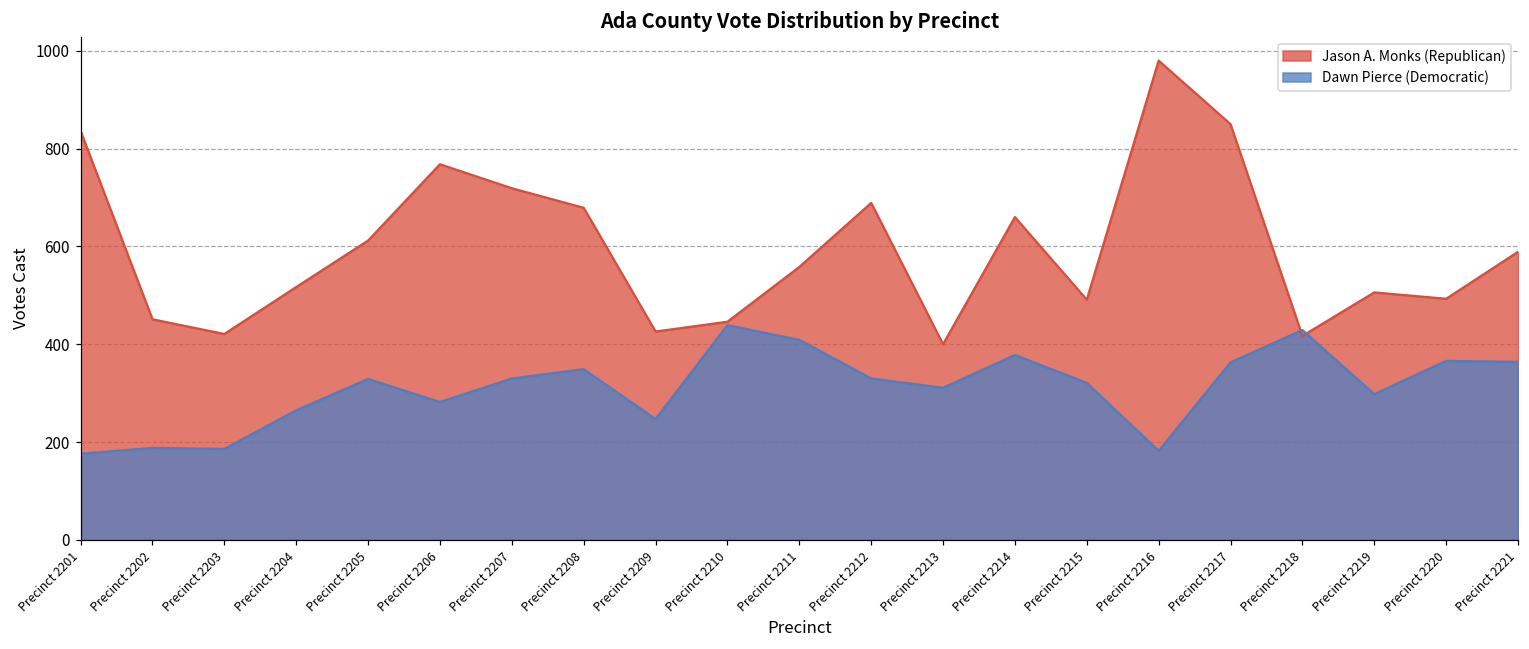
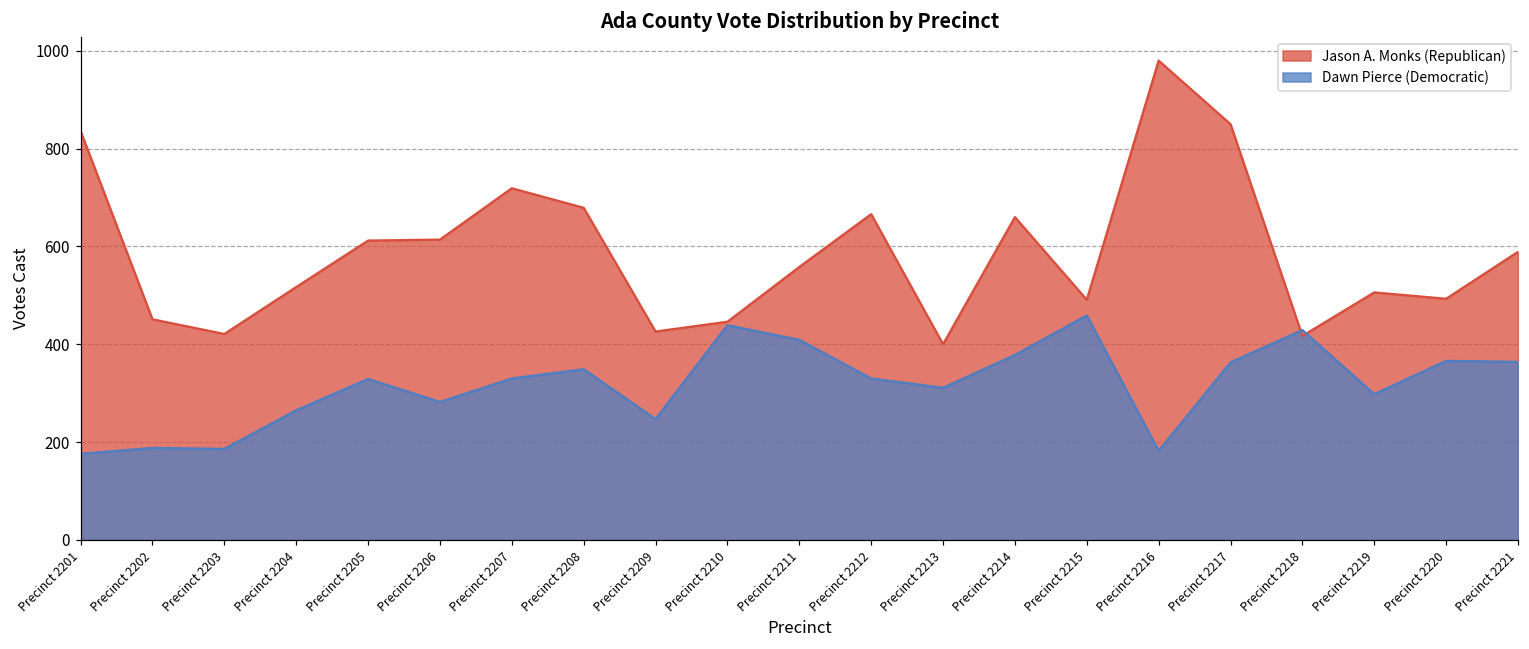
  {
    "Jason A. Monks (Republican)": {
      "Precinct 2201": 840,
      "Precinct 2202": 450,
      "Precinct 2203": 420,
      "Precinct 2204": 520,
      "Precinct 2205": 610,
-     "Precinct 2206": 770,
+     "Precinct 2206": 610,
      "Precinct 2207": 720,
      "Precinct 2208": 680,
      "Precinct 2209": 430,
      "Precinct 2210": 450,
      "Precinct 2211": 560,
-     "Precinct 2212": 690,
+     "Precinct 2212": 670,
      "Precinct 2213": 400,
      "Precinct 2214": 660,
      "Precinct 2215": 490,
      "Precinct 2216": 980,
      "Precinct 2217": 850,
      "Precinct 2218": 420,
      "Precinct 2219": 510,
      "Precinct 2220": 490,
      "Precinct 2221": 590
    },
    "Dawn Pierce (Democratic)": {
      "Precinct 2201": 180,
      "Precinct 2202": 190,
      "Precinct 2203": 190,
      "Precinct 2204": 270,
      "Precinct 2205": 330,
      "Precinct 2206": 280,
      "Precinct 2207": 330,
      "Precinct 2208": 350,
      "Precinct 2209": 250,
      "Precinct 2210": 440,
      "Precinct 2211": 410,
      "Precinct 2212": 330,
      "Precinct 2213": 310,
      "Precinct 2214": 380,
-     "Precinct 2215": 320,
+     "Precinct 2215": 460,
      "Precinct 2216": 180,
      "Precinct 2217": 360,
      "Precinct 2218": 430,
      "Precinct 2219": 300,
      "Precinct 2220": 370,
      "Precinct 2221": 360
    }
  }
